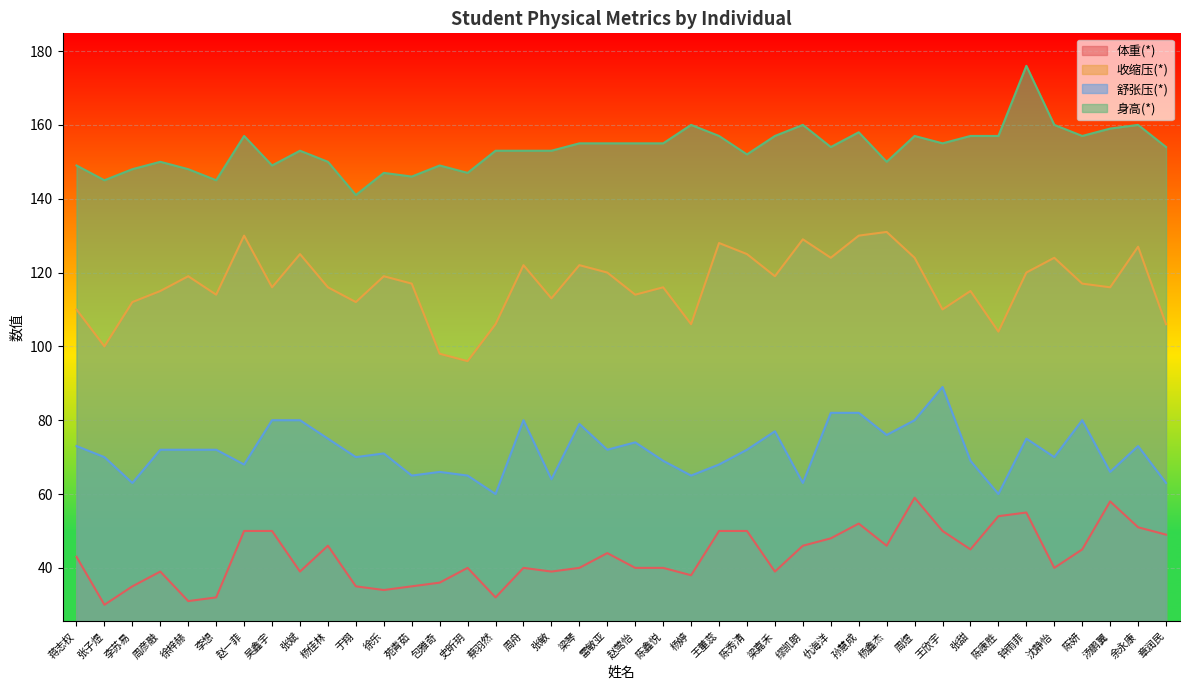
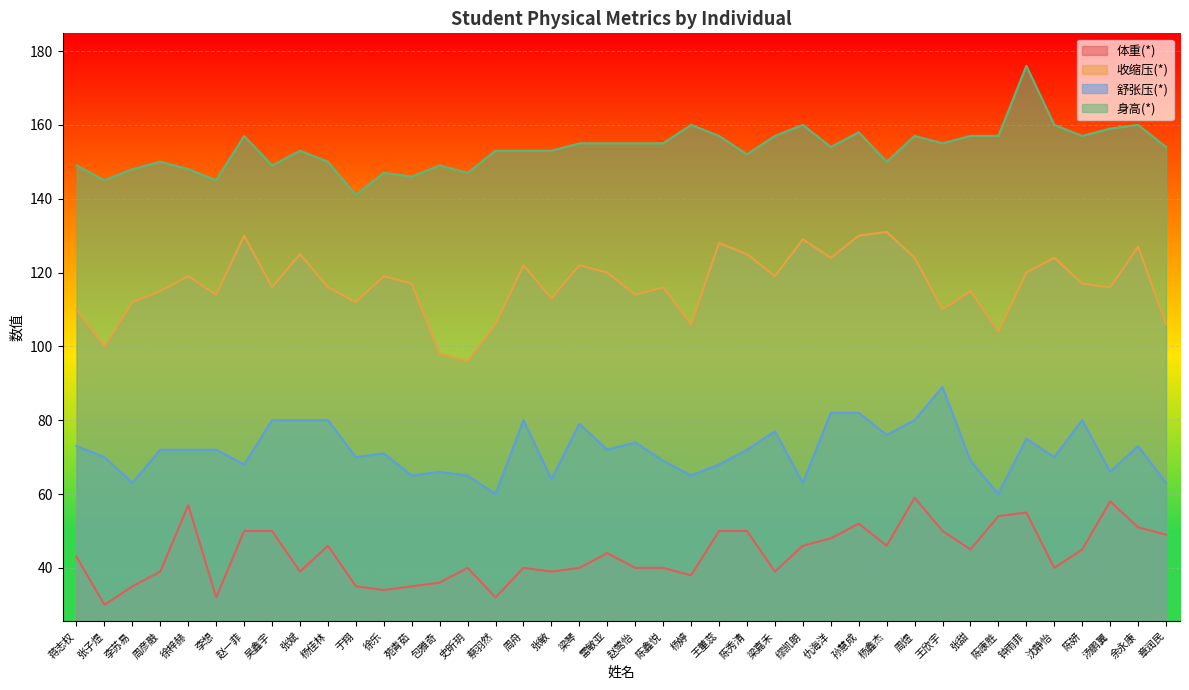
  {
    "体重(*)": {
      "蒋志权": 43,
      "张子煜": 30,
      "李苏易": 35,
      "周彦融": 39,
-     "徐梓赫": 31,
+     "徐梓赫": 57,
      "李想": 32,
      "赵一菲": 50,
      "吴鑫宇": 50,
      "张斌": 39,
      "杨佳林": 46,
      "于翔": 35,
      "徐乐": 34,
      "苑青茹": 35,
      "包雅奇": 36,
      "史昕玥": 40,
      "蔡羽然": 32,
      "周舟": 40,
      "张敏": 39,
      "梁琴": 40,
      "雷敏亚": 44,
      "赵莺怡": 40,
      "陈鑫悦": 40,
      "杨婷": 38,
      "王董蕊": 50,
      "陈秀清": 50,
      "梁嘉禾": 39,
      "缪凯朗": 46,
      "仇海洋": 48,
      "孙慧成": 52,
      "杨鑫杰": 46,
      "周煜": 59,
      "王欣宇": 50,
      "张甜": 45,
      "陈康胜": 54,
      "钟雨菲": 55,
      "沈静怡": 40,
      "陈妍": 45,
      "汤鹏翼": 58,
      "余永康": 51,
      "章润民": 49
    },
    "收缩压(*)": {
      "蒋志权": 110,
      "张子煜": 100,
      "李苏易": 112,
      "周彦融": 115,
      "徐梓赫": 119,
      "李想": 114,
      "赵一菲": 130,
      "吴鑫宇": 116,
      "张斌": 125,
      "杨佳林": 116,
      "于翔": 112,
      "徐乐": 119,
      "苑青茹": 117,
      "包雅奇": 98,
      "史昕玥": 96,
      "蔡羽然": 106,
      "周舟": 122,
      "张敏": 113,
      "梁琴": 122,
      "雷敏亚": 120,
      "赵莺怡": 114,
      "陈鑫悦": 116,
      "杨婷": 106,
      "王董蕊": 128,
      "陈秀清": 125,
      "梁嘉禾": 119,
      "缪凯朗": 129,
      "仇海洋": 124,
      "孙慧成": 130,
      "杨鑫杰": 131,
      "周煜": 124,
      "王欣宇": 110,
      "张甜": 115,
      "陈康胜": 104,
      "钟雨菲": 120,
      "沈静怡": 124,
      "陈妍": 117,
      "汤鹏翼": 116,
      "余永康": 127,
      "章润民": 106
    },
    "舒张压(*)": {
      "蒋志权": 73,
      "张子煜": 70,
      "李苏易": 63,
      "周彦融": 72,
      "徐梓赫": 72,
      "李想": 72,
      "赵一菲": 68,
      "吴鑫宇": 80,
      "张斌": 80,
-     "杨佳林": 75,
+     "杨佳林": 80,
      "于翔": 70,
      "徐乐": 71,
      "苑青茹": 65,
      "包雅奇": 66,
      "史昕玥": 65,
      "蔡羽然": 60,
      "周舟": 80,
      "张敏": 64,
      "梁琴": 79,
      "雷敏亚": 72,
      "赵莺怡": 74,
      "陈鑫悦": 69,
      "杨婷": 65,
      "王董蕊": 68,
      "陈秀清": 72,
      "梁嘉禾": 77,
      "缪凯朗": 63,
      "仇海洋": 82,
      "孙慧成": 82,
      "杨鑫杰": 76,
      "周煜": 80,
      "王欣宇": 89,
      "张甜": 69,
      "陈康胜": 60,
      "钟雨菲": 75,
      "沈静怡": 70,
      "陈妍": 80,
      "汤鹏翼": 66,
      "余永康": 73,
      "章润民": 63
    },
    "身高(*)": {
      "蒋志权": 149,
      "张子煜": 145,
      "李苏易": 148,
      "周彦融": 150,
      "徐梓赫": 148,
      "李想": 145,
      "赵一菲": 157,
      "吴鑫宇": 149,
      "张斌": 153,
      "杨佳林": 150,
      "于翔": 141,
      "徐乐": 147,
      "苑青茹": 146,
      "包雅奇": 149,
      "史昕玥": 147,
      "蔡羽然": 153,
      "周舟": 153,
      "张敏": 153,
      "梁琴": 155,
      "雷敏亚": 155,
      "赵莺怡": 155,
      "陈鑫悦": 155,
      "杨婷": 160,
      "王董蕊": 157,
      "陈秀清": 152,
      "梁嘉禾": 157,
      "缪凯朗": 160,
      "仇海洋": 154,
      "孙慧成": 158,
      "杨鑫杰": 150,
      "周煜": 157,
      "王欣宇": 155,
      "张甜": 157,
      "陈康胜": 157,
      "钟雨菲": 176,
      "沈静怡": 160,
      "陈妍": 157,
      "汤鹏翼": 159,
      "余永康": 160,
      "章润民": 154
    }
  }
